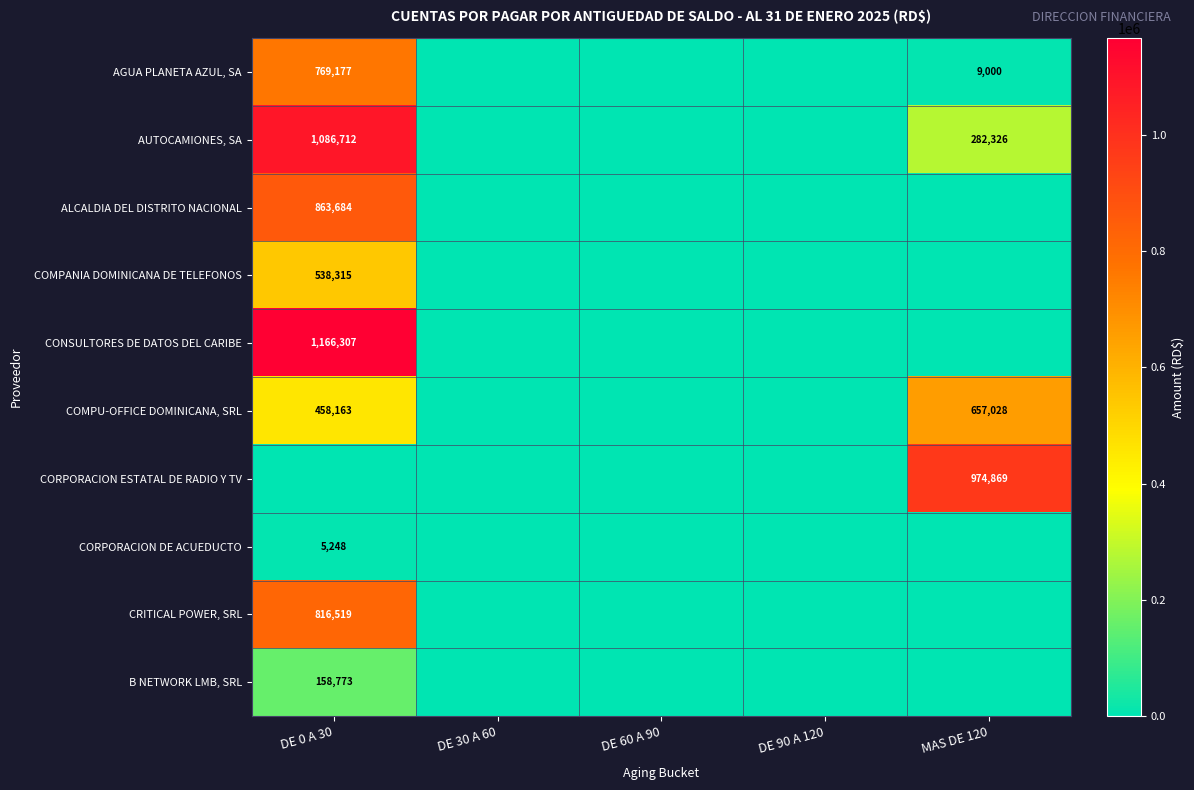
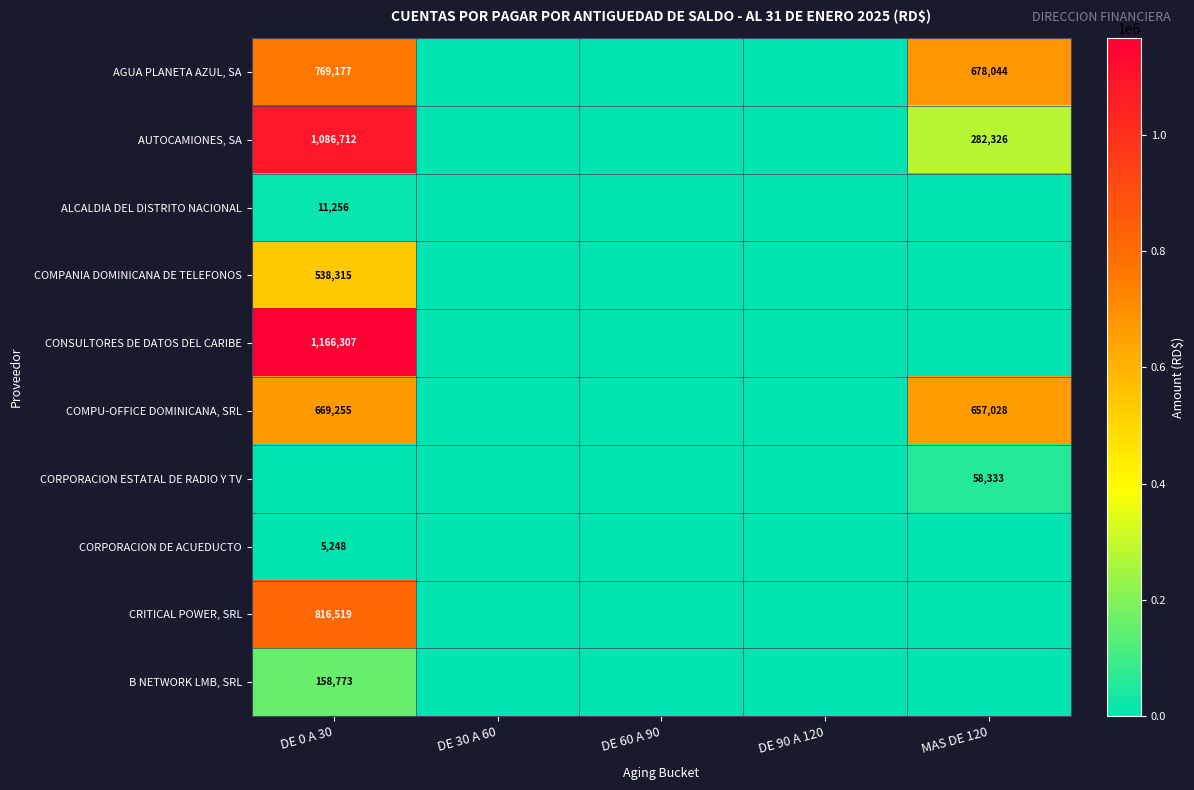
  {
    "AGUA PLANETA AZUL, SA": {
      "DE 0 A 30": "769,177",
-     "MAS DE 120": "9,000"
+     "MAS DE 120": "678,044"
    },
    "AUTOCAMIONES, SA": {
      "DE 0 A 30": "1,086,712",
      "MAS DE 120": "282,326"
    },
    "ALCALDIA DEL DISTRITO NACIONAL": {
-     "DE 0 A 30": "863,684"
+     "DE 0 A 30": "11,256"
    },
    "COMPANIA DOMINICANA DE TELEFONOS": {
      "DE 0 A 30": "538,315"
    },
    "CONSULTORES DE DATOS DEL CARIBE": {
      "DE 0 A 30": "1,166,307"
    },
    "COMPU-OFFICE DOMINICANA, SRL": {
-     "DE 0 A 30": "458,163",
+     "DE 0 A 30": "669,255",
      "MAS DE 120": "657,028"
    },
    "CORPORACION ESTATAL DE RADIO Y TV": {
-     "MAS DE 120": "974,869"
+     "MAS DE 120": "58,333"
    },
    "CORPORACION DE ACUEDUCTO": {
      "DE 0 A 30": "5,248"
    },
    "CRITICAL POWER, SRL": {
      "DE 0 A 30": "816,519"
    },
    "B NETWORK LMB, SRL": {
      "DE 0 A 30": "158,773"
    }
  }
